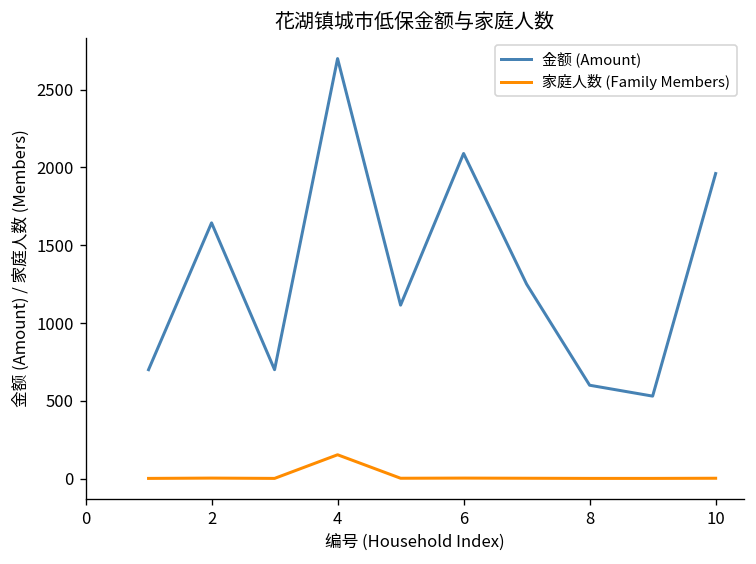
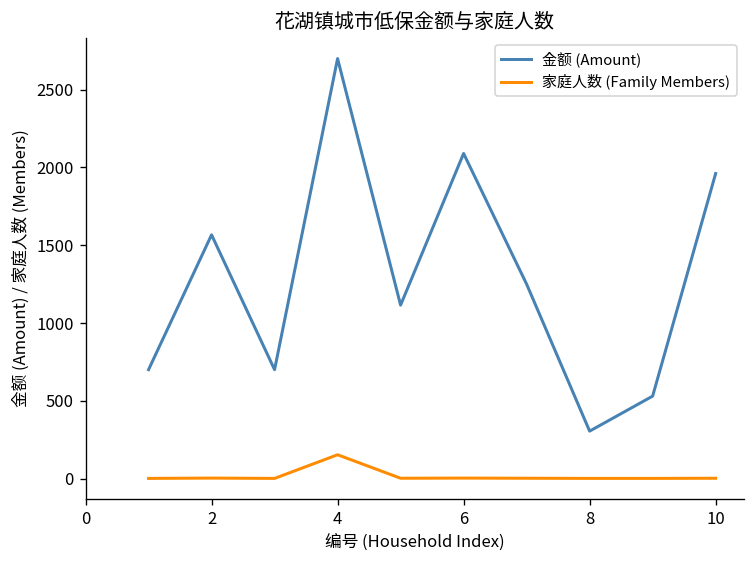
  {
    "金额 (Amount)": {
-     "2": 1640,
+     "2": 1570,
      "4": 2700,
      "6": 2090,
-     "8": 600,
+     "8": 310,
      "10": 1960
    },
    "家庭人数 (Family Members)": {
      "2": 0,
      "4": 150,
      "6": 0,
      "8": 0,
      "10": 0
    }
  }
